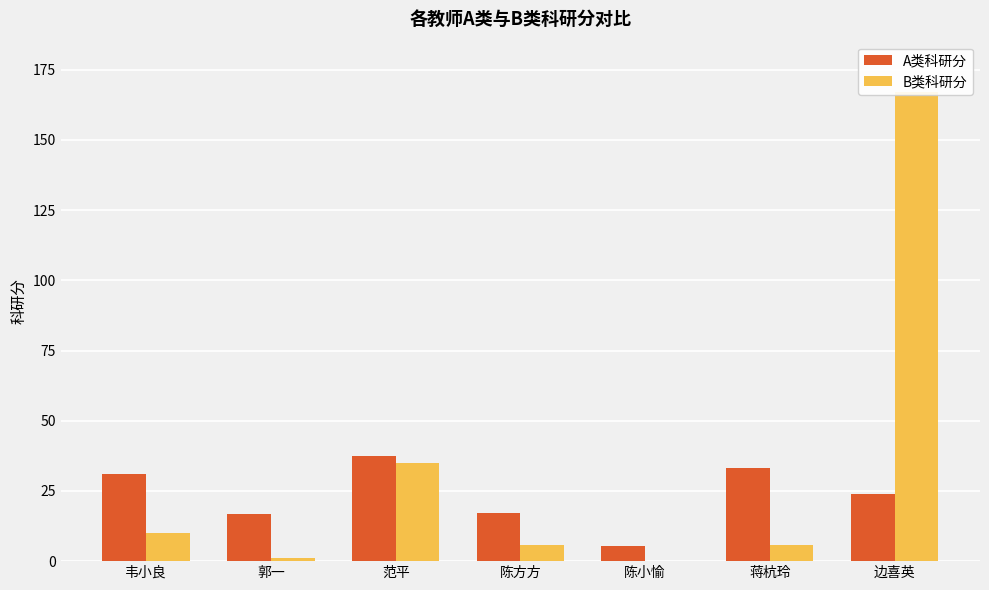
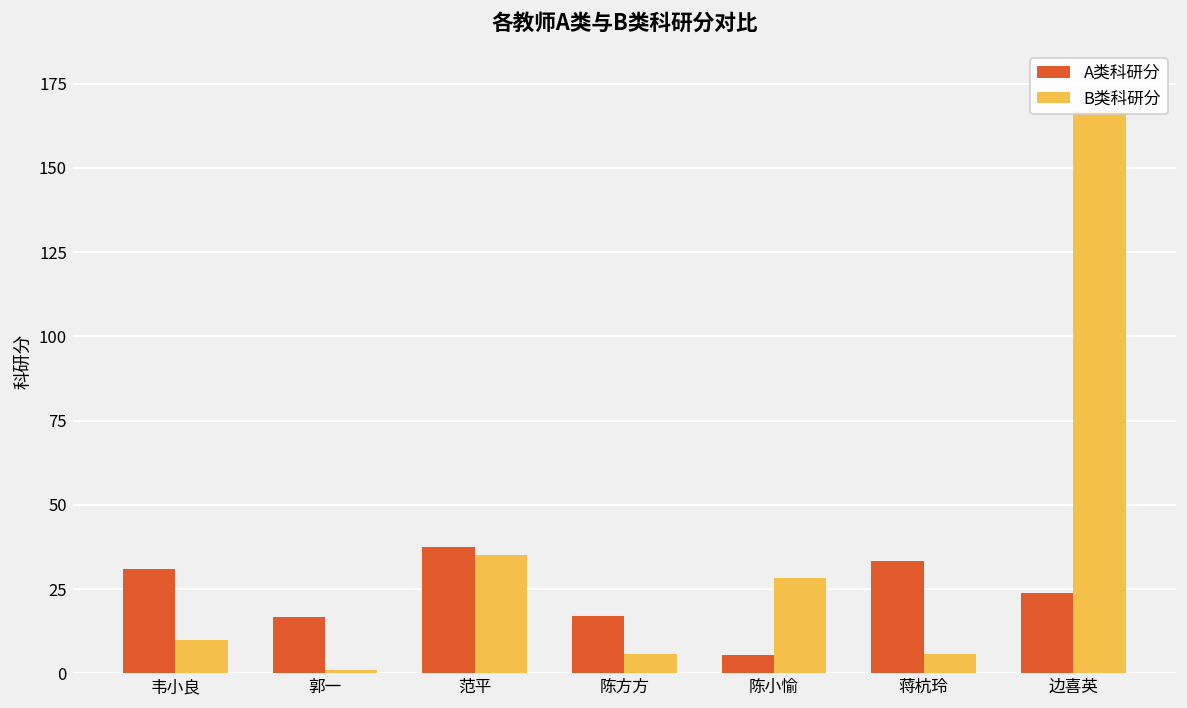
  {
    "A类科研分": {
      "韦小良": 31,
      "郭一": 17,
      "范平": 37,
      "陈方方": 17,
      "陈小愉": 5,
      "蒋杭玲": 33,
      "边喜英": 24
    },
    "B类科研分": {
      "韦小良": 10,
      "郭一": 1,
      "范平": 35,
      "陈方方": 6,
-     "陈小愉": 0,
+     "陈小愉": 28,
      "蒋杭玲": 6
    }
  }
